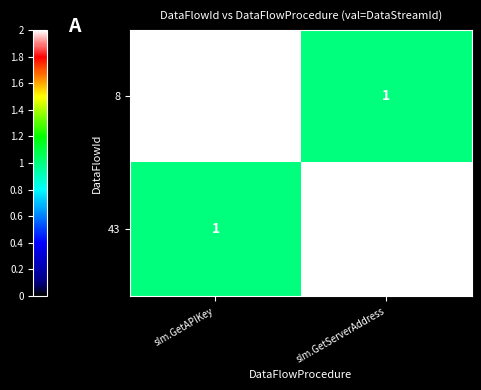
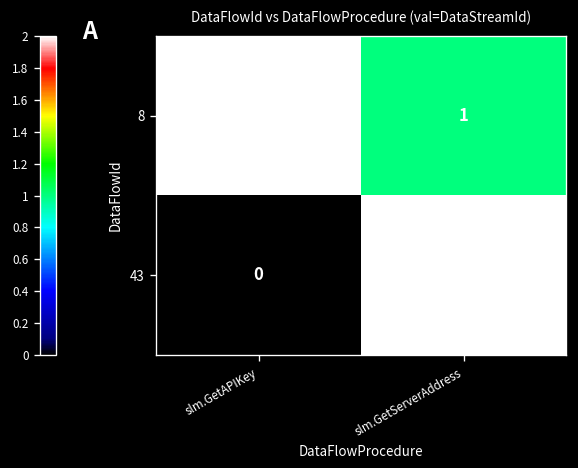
  {
    "8": {
      "slm.GetServerAddress": 1
    },
    "43": {
-     "slm.GetAPIKey": 1
+     "slm.GetAPIKey": 0
    }
  }
